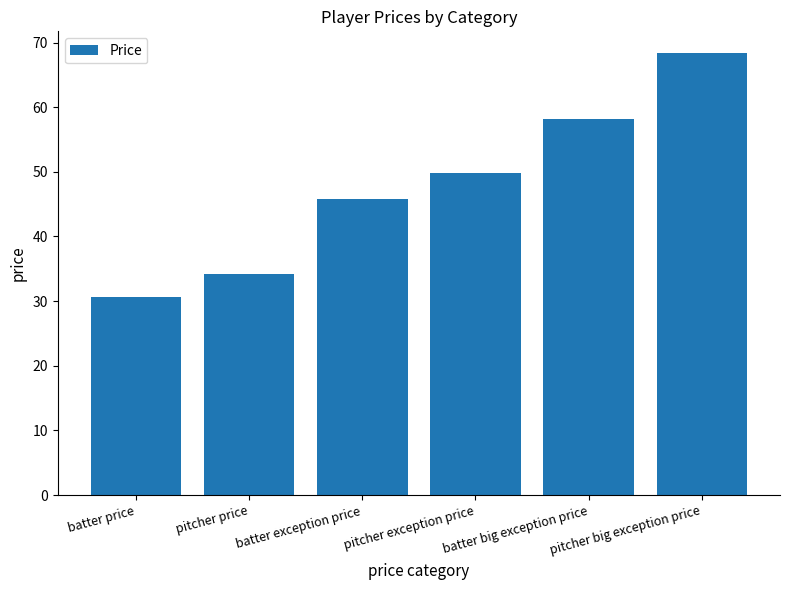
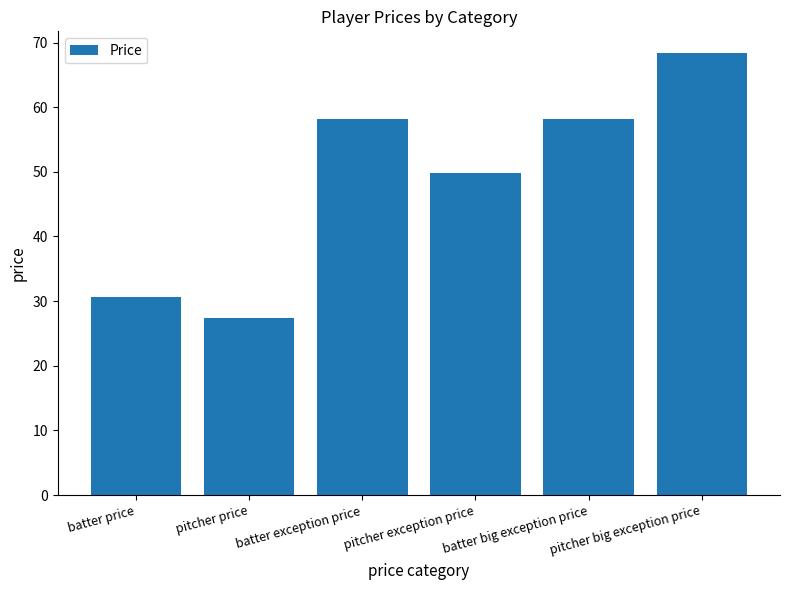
  {
    "batter price": 31,
-   "pitcher price": 34,
-   "batter exception price": 46,
+   "pitcher price": 27,
+   "batter exception price": 58,
    "pitcher exception price": 50,
    "batter big exception price": 58,
    "pitcher big exception price": 68
  }
